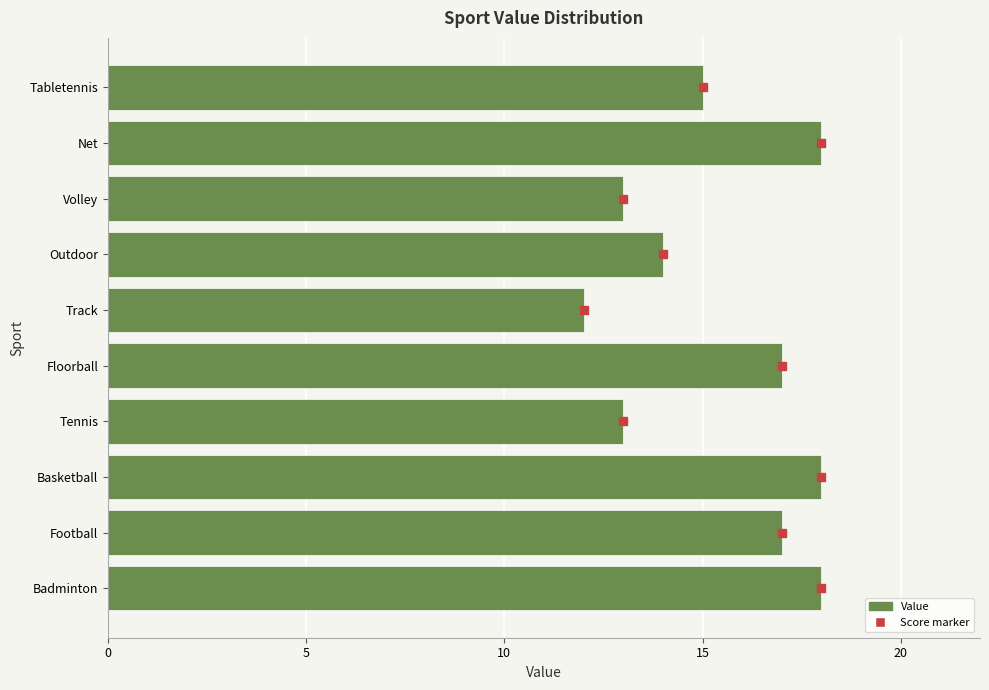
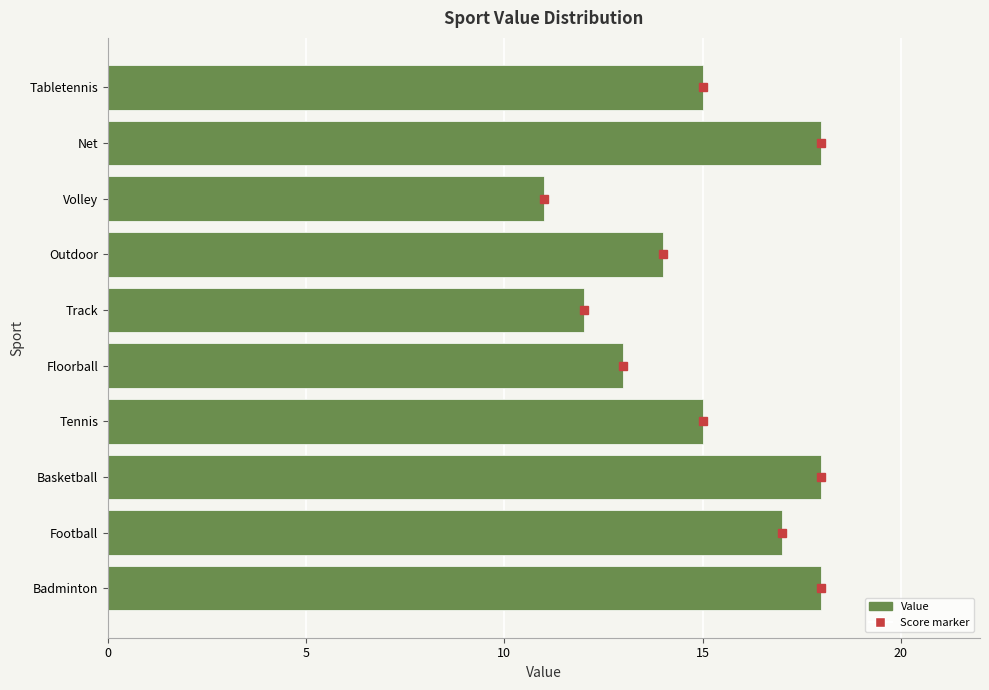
  {
    "Value": {
      "Tabletennis": 15,
      "Net": 18,
-     "Volley": 13,
+     "Volley": 11,
      "Outdoor": 14,
      "Track": 12,
-     "Floorball": 17,
-     "Tennis": 13,
+     "Floorball": 13,
+     "Tennis": 15,
      "Basketball": 18,
      "Football": 17,
      "Badminton": 18
    }
  }
